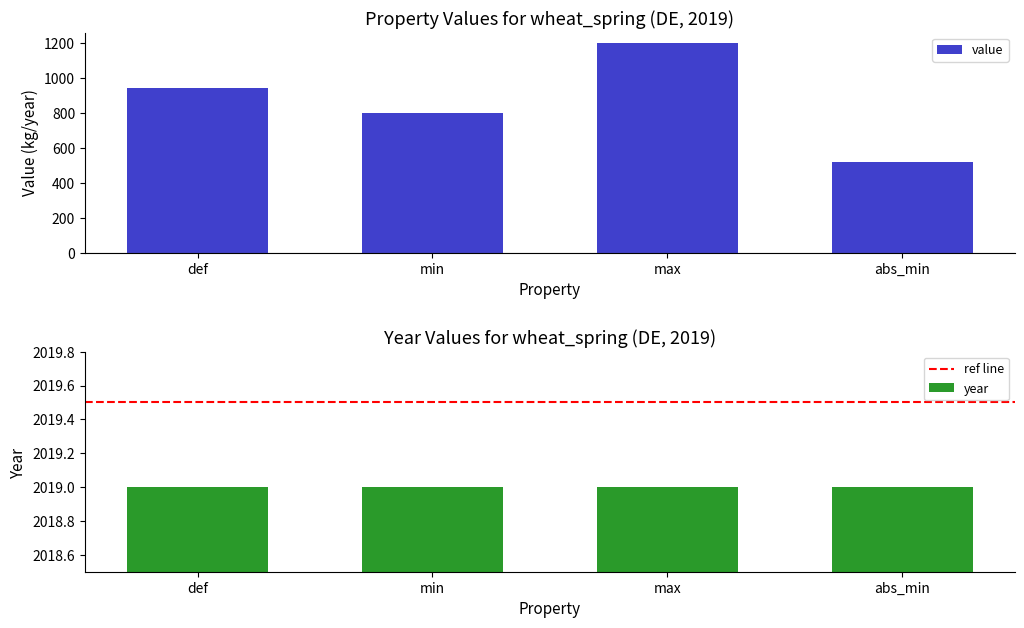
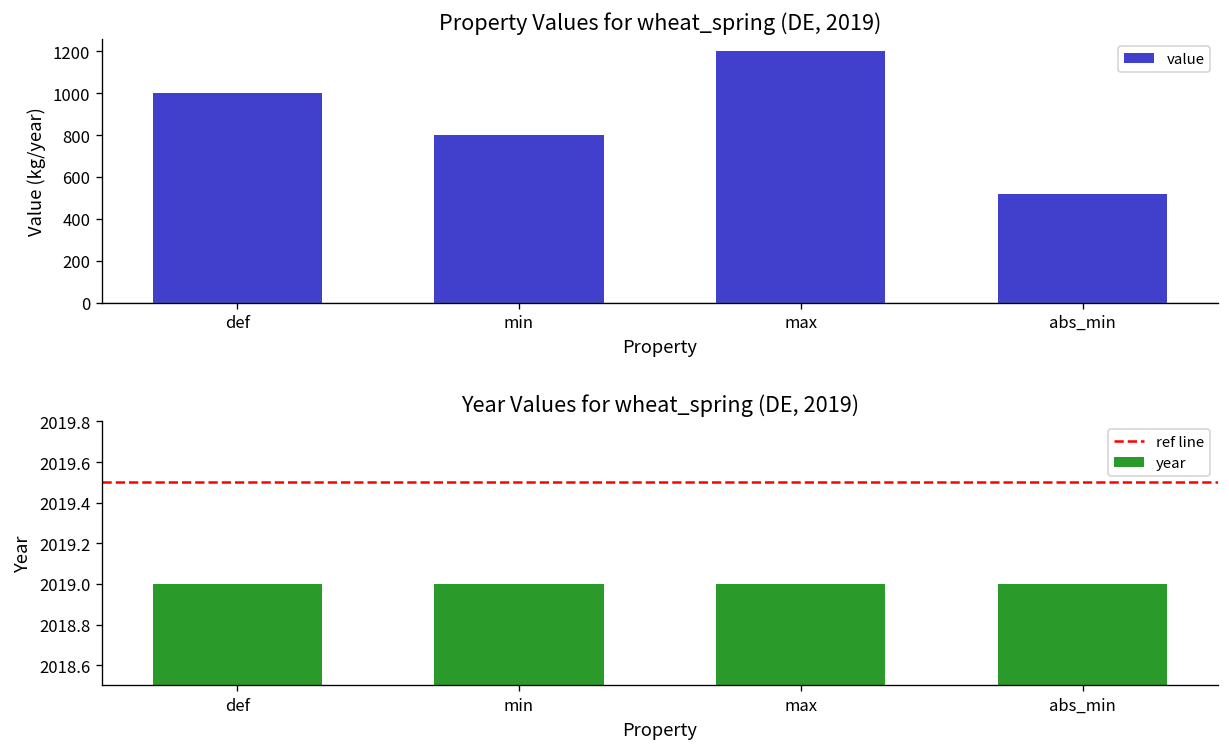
  {
    "Property Values for wheat_spring (DE, 2019)": {
-     "def": 950,
+     "def": 1000,
      "min": 800,
      "max": 1200,
      "abs_min": 520
    },
    "Year Values for wheat_spring (DE, 2019)": {
      "def": 2019.00,
      "min": 2019.00,
      "max": 2019.00,
      "abs_min": 2019.00
    }
  }
